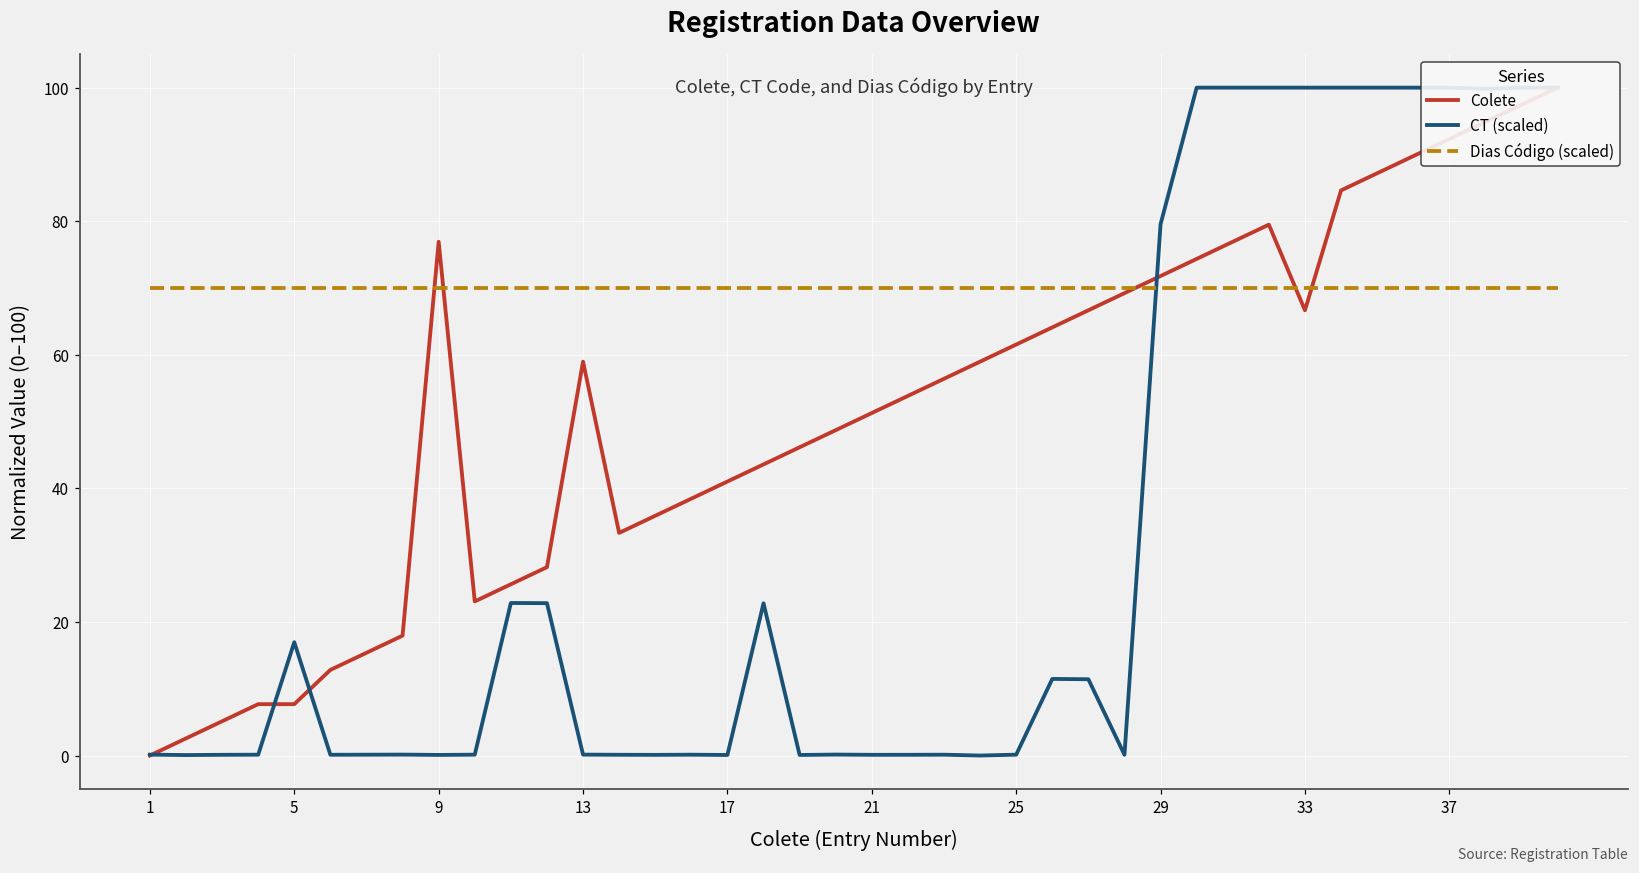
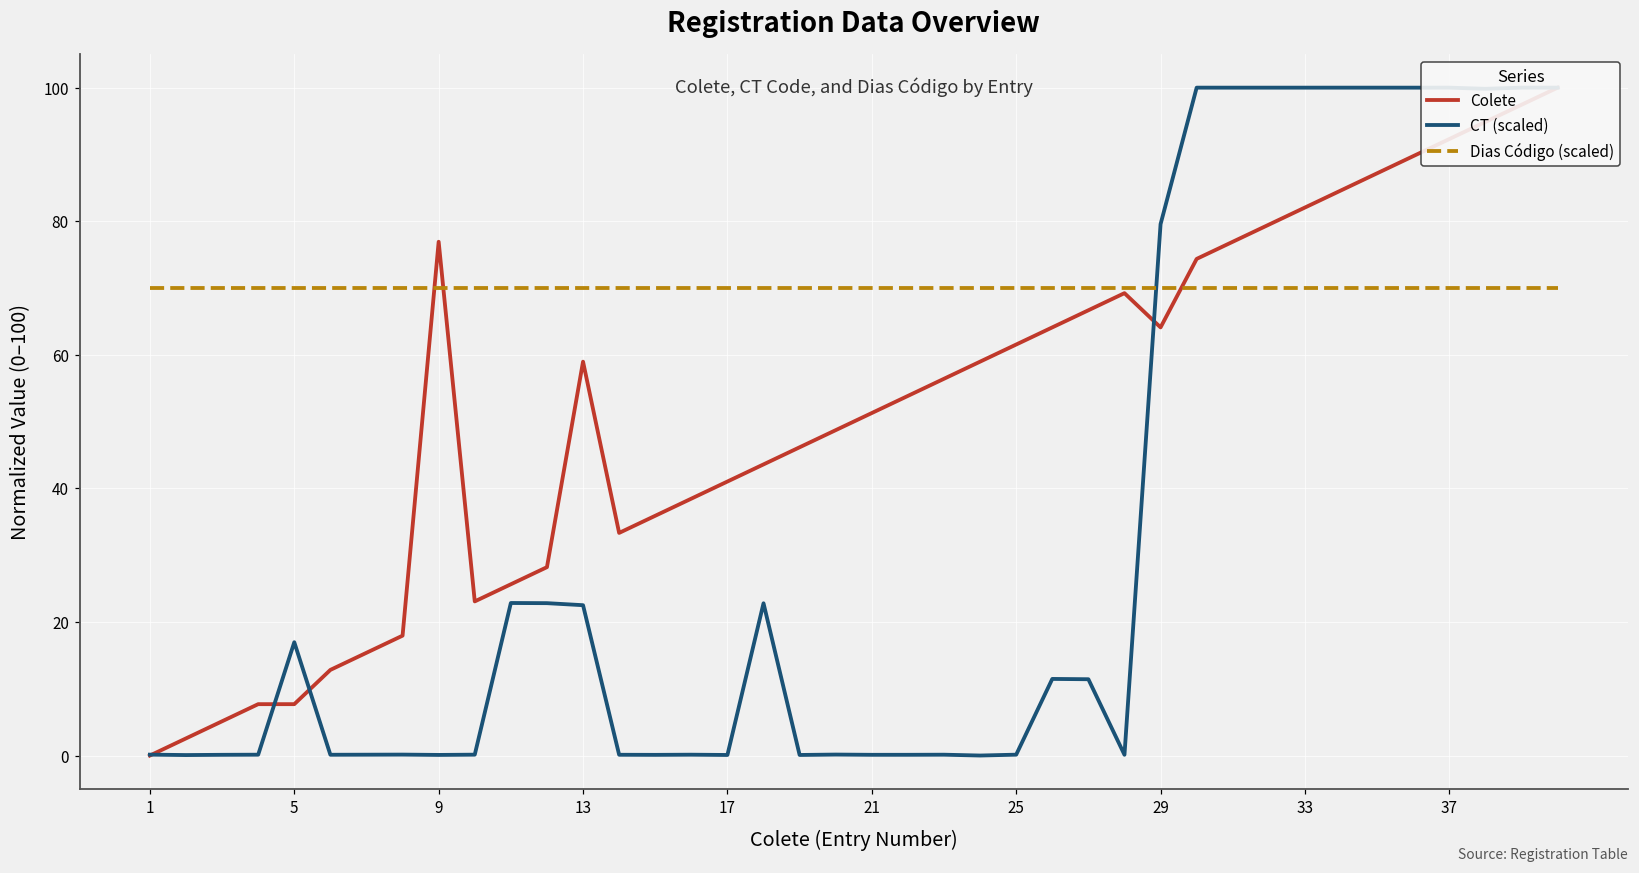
  {
    "Colete": {
      "5": 8,
      "9": 77,
      "13": 59,
      "17": 41,
      "21": 51,
      "25": 62,
-     "29": 72,
-     "33": 67
+     "29": 64,
+     "33": 82
    },
    "CT (scaled)": {
      "5": 17,
      "9": 0,
-     "13": 0,
+     "13": 23,
      "17": 0,
      "21": 0,
      "25": 0,
      "29": 80,
      "33": 100
    },
    "Dias Código (scaled)": {
      "1": 70,
      "5": 70,
      "9": 70,
      "13": 70,
      "17": 70,
      "21": 70,
      "25": 70,
      "29": 70,
      "33": 70,
      "37": 70
    }
  }
